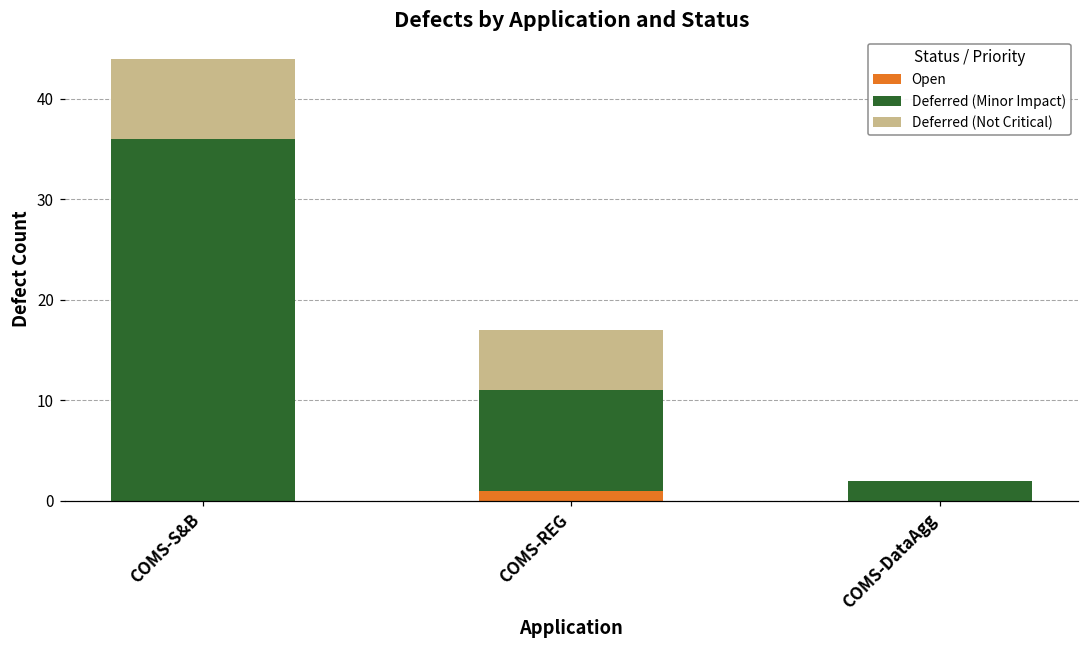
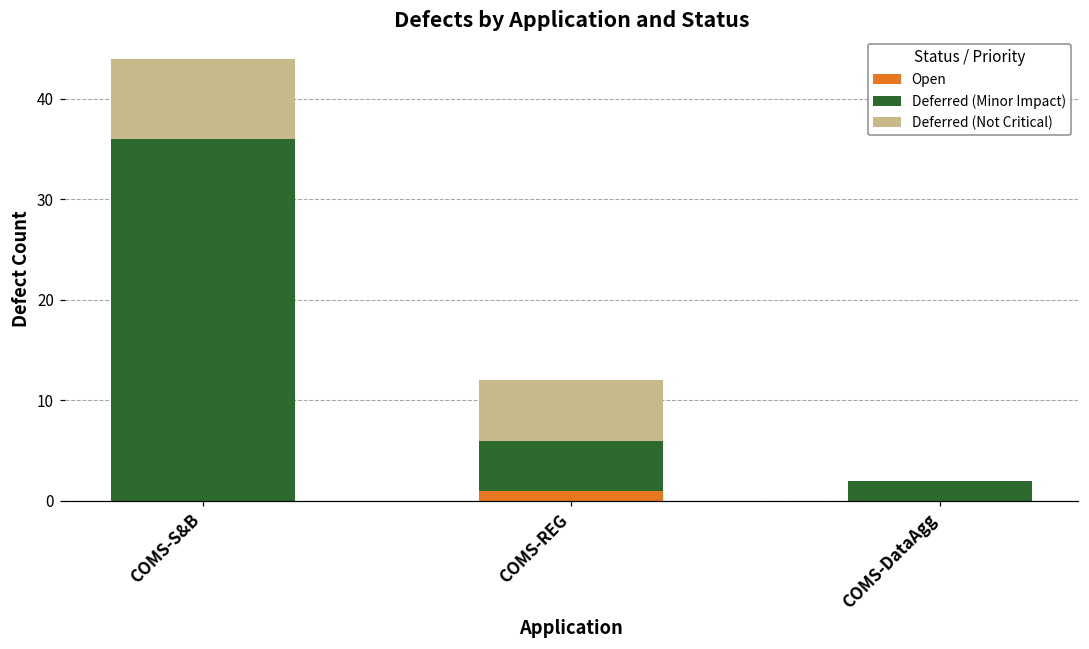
  {
    "Open": {
      "COMS-S&B": 0,
      "COMS-REG": 1,
      "COMS-DataAgg": 0
    },
    "Deferred (Minor Impact)": {
      "COMS-S&B": 36,
-     "COMS-REG": 10,
+     "COMS-REG": 5,
      "COMS-DataAgg": 2
    },
    "Deferred (Not Critical)": {
      "COMS-S&B": 8,
      "COMS-REG": 6,
      "COMS-DataAgg": 0
    }
  }
